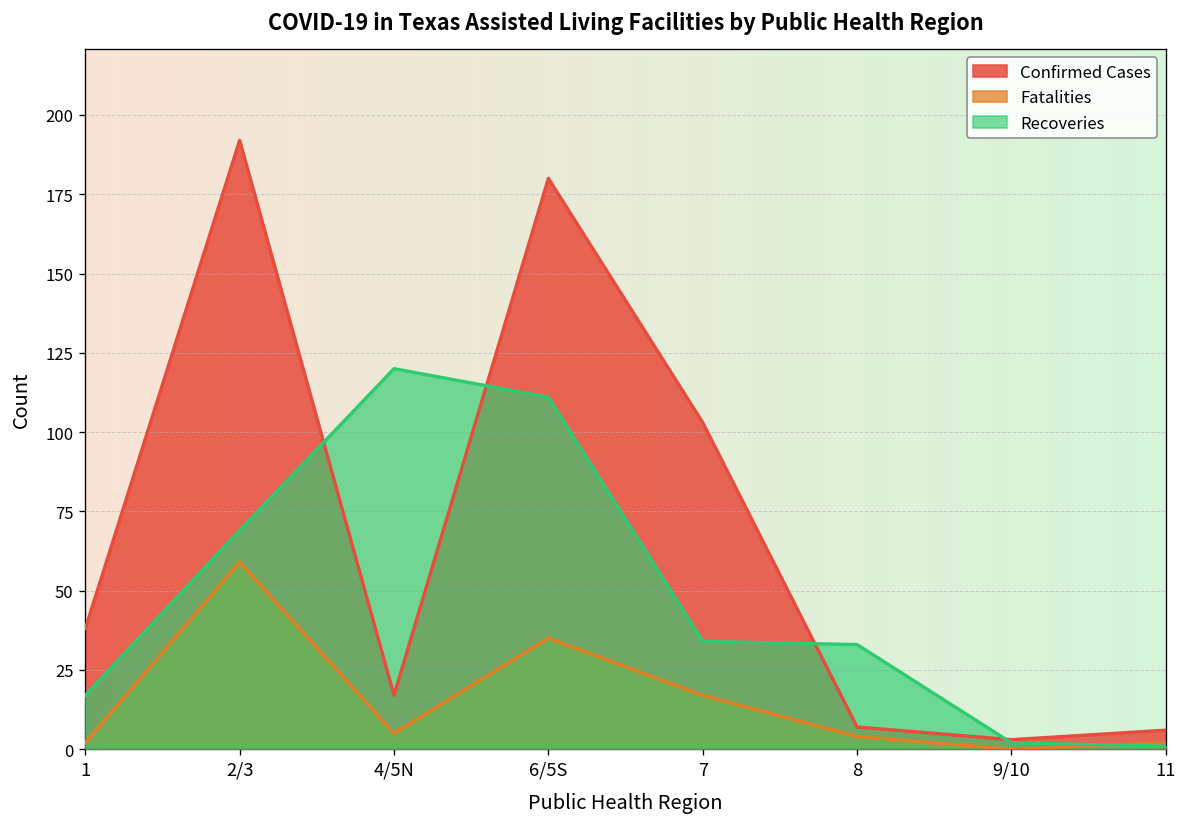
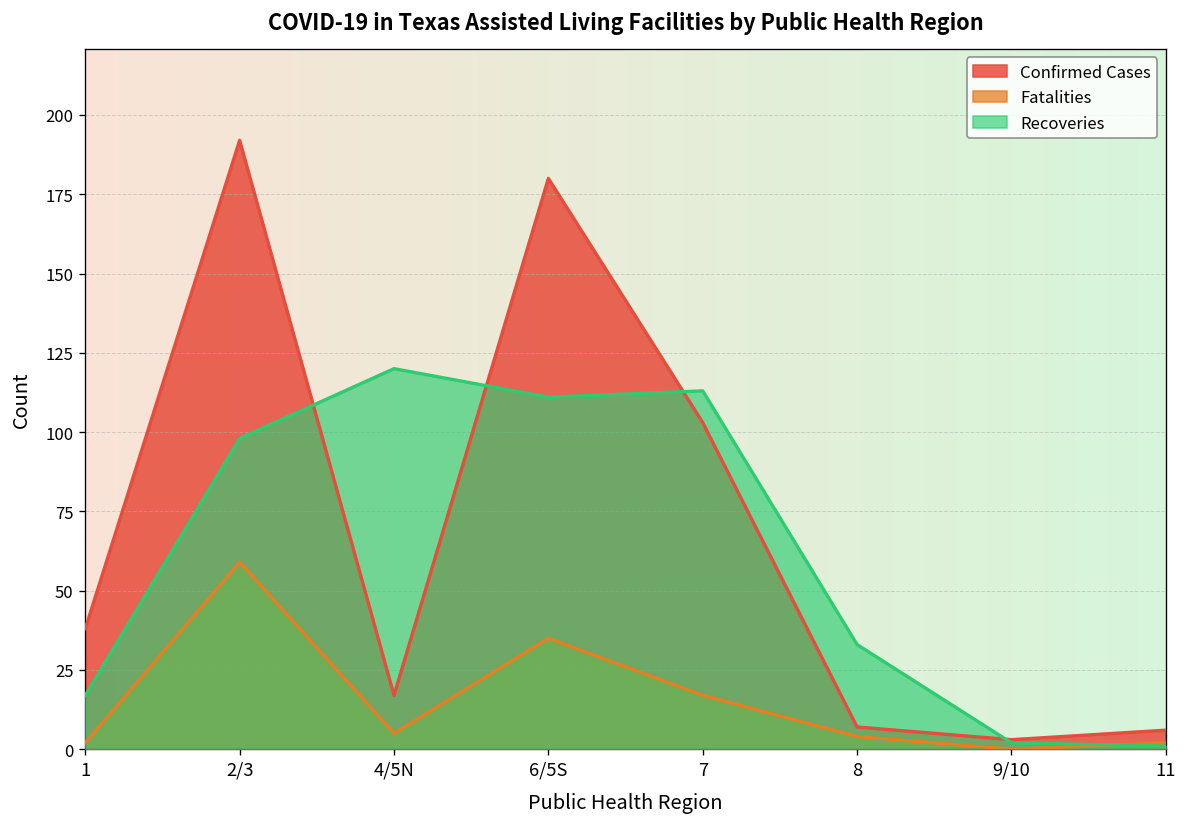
  {
    "Recoveries": {
      "1": 17,
-     "2/3": 69,
+     "2/3": 98,
      "4/5N": 120,
      "6/5S": 111,
-     "7": 34,
+     "7": 113,
      "8": 33,
      "9/10": 2,
      "11": 1
    }
  }
